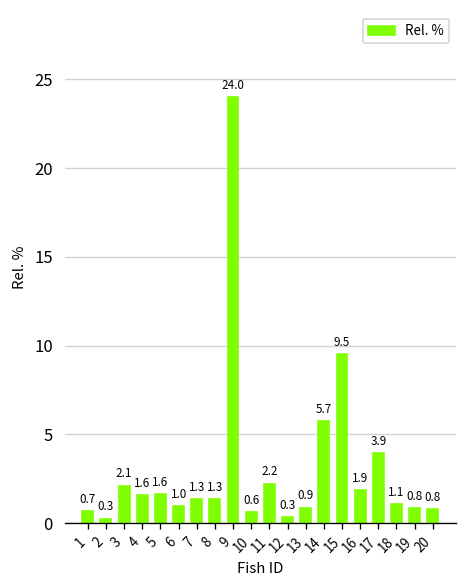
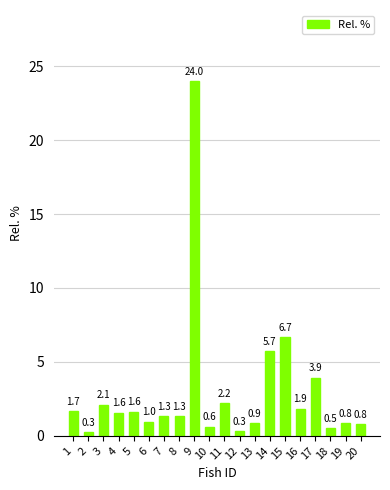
  {
-   "1": 0.7,
+   "1": 1.7,
    "2": 0.3,
    "3": 2.1,
    "4": 1.6,
    "5": 1.6,
    "6": 1.0,
    "7": 1.3,
    "8": 1.3,
    "9": 24.0,
    "10": 0.6,
    "11": 2.2,
    "12": 0.3,
    "13": 0.9,
    "14": 5.7,
-   "15": 9.5,
+   "15": 6.7,
    "16": 1.9,
    "17": 3.9,
-   "18": 1.1,
+   "18": 0.5,
    "19": 0.8,
    "20": 0.8
  }
